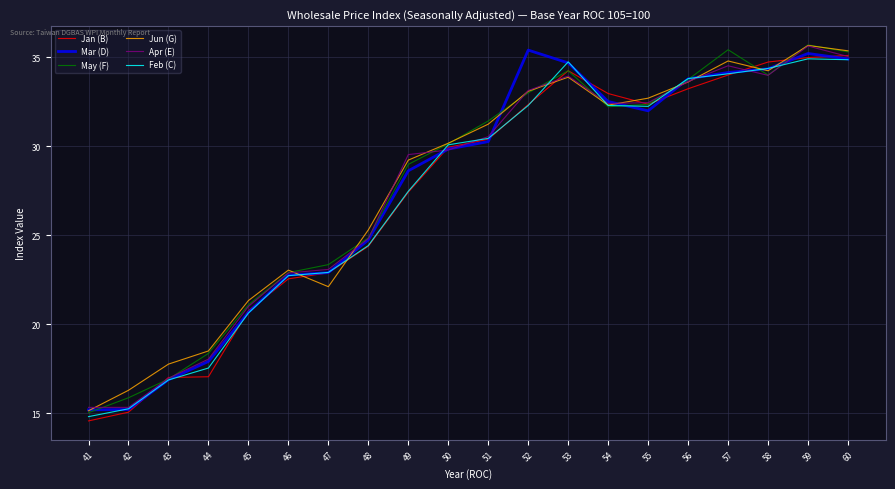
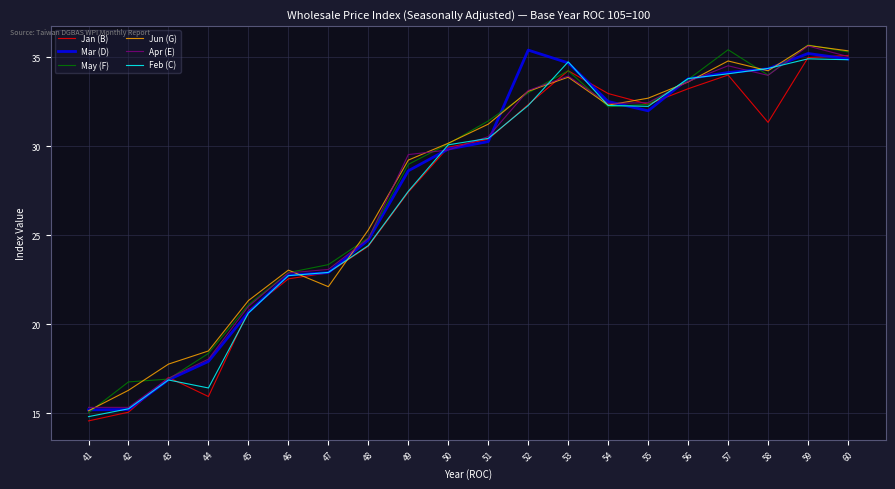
  {
    "Jan (B)": {
      "41": 14.6,
      "42": 15.1,
-     "44": 17.1,
+     "44": 16.0,
      "46": 22.6,
      "54": 33.0,
      "56": 33.2,
-     "58": 34.7
+     "58": 31.4
    },
    "Mar (D)": {
      "49": 28.6,
      "52": 35.4,
      "55": 32.0,
      "59": 35.2
    },
    "May (F)": {
-     "42": 15.9,
+     "42": 16.8,
      "47": 23.4,
      "49": 29.0,
      "51": 31.4,
      "57": 35.4
    },
    "Jun (G)": {
      "42": 16.3,
      "43": 17.8,
      "45": 21.3,
      "47": 22.1,
      "48": 25.3,
      "49": 29.2,
      "51": 31.3,
      "55": 32.7,
      "57": 34.8
    },
    "Apr (E)": {
      "47": 23.1,
      "49": 29.5,
      "57": 34.5
    },
    "Feb (C)": {
      "41": 14.8,
-     "44": 17.6
+     "44": 16.4
    }
  }
